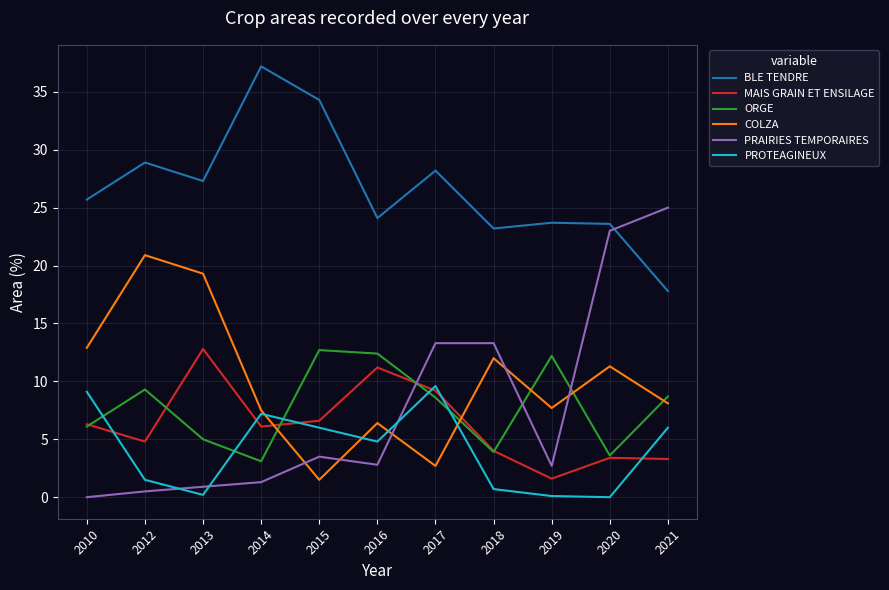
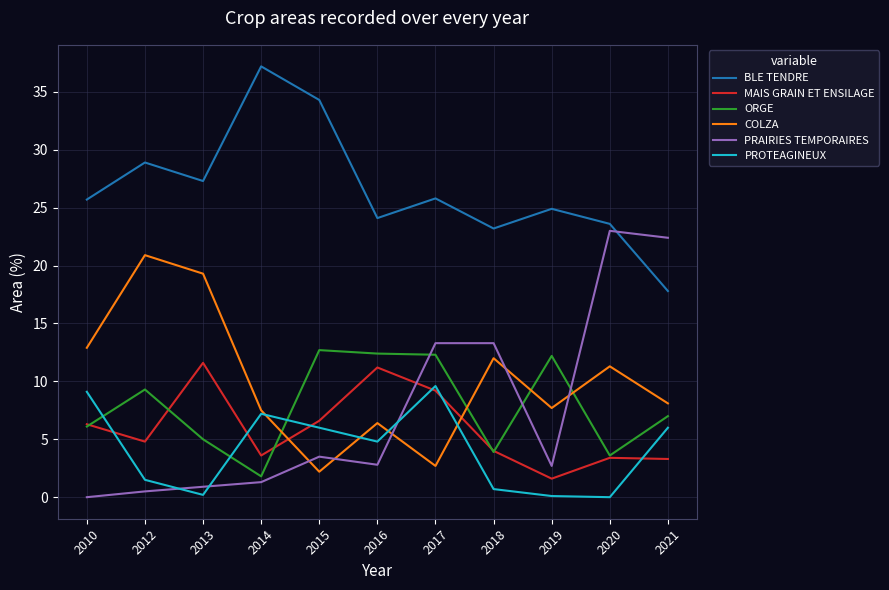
  {
    "BLE TENDRE": {
      "2010": 25.7,
      "2012": 28.9,
      "2013": 27.3,
      "2014": 37.2,
      "2015": 34.3,
      "2016": 24.1,
-     "2017": 28.2,
+     "2017": 25.8,
      "2018": 23.2,
-     "2019": 23.7,
+     "2019": 24.9,
      "2020": 23.6,
      "2021": 17.8
    },
    "MAIS GRAIN ET ENSILAGE": {
      "2012": 4.8,
-     "2013": 12.8,
-     "2014": 6.1,
+     "2013": 11.6,
+     "2014": 3.6,
      "2015": 6.6,
      "2016": 11.2,
      "2017": 9.2,
      "2019": 1.6,
      "2021": 3.3
    },
    "ORGE": {
      "2012": 9.3,
      "2013": 5.0,
-     "2014": 3.1,
+     "2014": 1.8,
      "2015": 12.7,
      "2016": 12.4,
-     "2017": 8.6,
+     "2017": 12.3,
      "2019": 12.2,
-     "2021": 8.7
+     "2021": 7.0
    },
    "COLZA": {
      "2010": 12.9,
      "2012": 20.9,
      "2013": 19.3,
      "2014": 7.5,
-     "2015": 1.5,
+     "2015": 2.2,
      "2016": 6.4,
      "2017": 2.7,
      "2018": 12.0,
      "2019": 7.7,
      "2020": 11.3,
      "2021": 8.1
    },
    "PRAIRIES TEMPORAIRES": {
      "2010": 0.0,
      "2012": 0.5,
      "2013": 0.9,
      "2014": 1.3,
      "2015": 3.5,
      "2016": 2.8,
      "2017": 13.3,
      "2018": 13.3,
      "2019": 2.7,
      "2020": 23.0,
-     "2021": 25.0
+     "2021": 22.4
    },
    "PROTEAGINEUX": {
      "2010": 9.1,
      "2012": 1.5,
      "2013": 0.2,
      "2014": 7.2,
      "2015": 6.0,
      "2016": 4.8,
      "2017": 9.6,
      "2018": 0.7,
      "2019": 0.1,
      "2020": 0.0,
      "2021": 6.0
    }
  }
